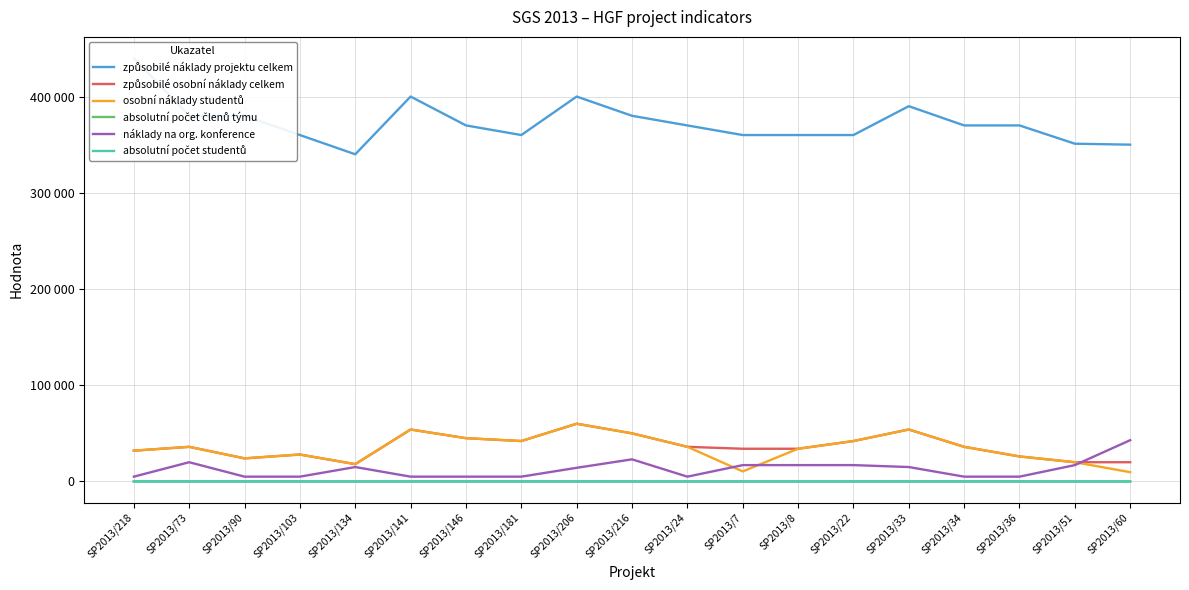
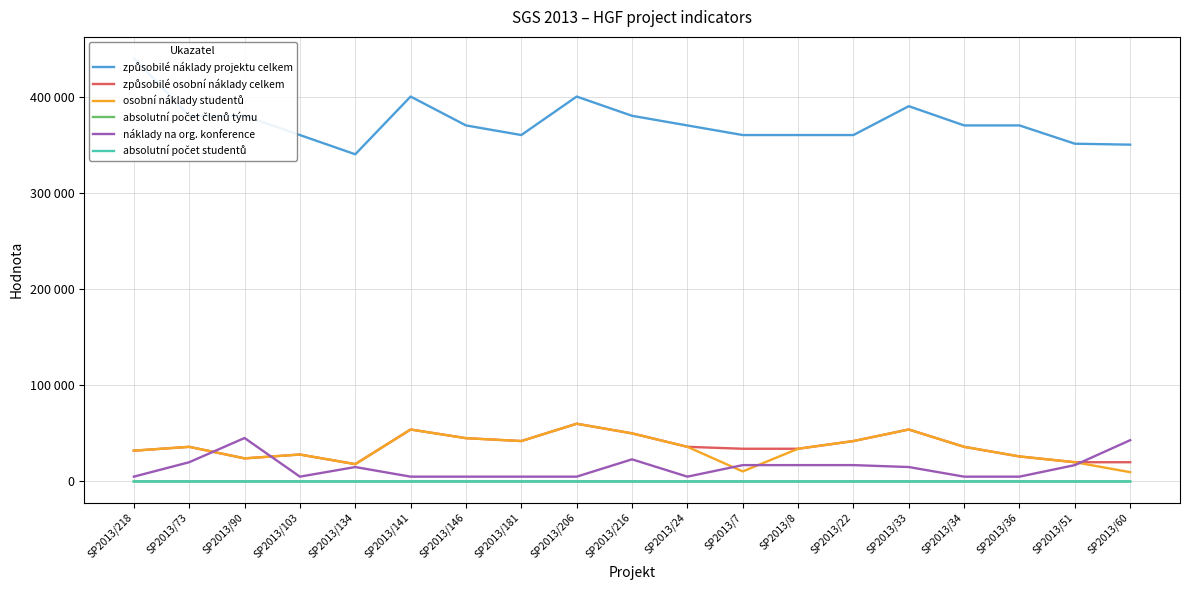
  {
    "způsobilé osobní náklady celkem": {
      "SP2013/7": 30000,
      "SP2013/60": 20000
    },
    "osobní náklady studentů": {
      "SP2013/7": 10000,
      "SP2013/60": 10000
    },
    "náklady na org. konference": {
      "SP2013/218": 10000,
      "SP2013/73": 20000,
-     "SP2013/90": 10000,
+     "SP2013/90": 50000,
      "SP2013/103": 10000,
      "SP2013/134": 20000,
      "SP2013/141": 10000,
      "SP2013/146": 10000,
      "SP2013/181": 10000,
-     "SP2013/206": 14000,
+     "SP2013/206": 5000,
      "SP2013/216": 20000,
      "SP2013/24": 10000,
      "SP2013/7": 20000,
      "SP2013/8": 20000,
      "SP2013/22": 20000,
      "SP2013/33": 20000,
      "SP2013/34": 10000,
      "SP2013/36": 10000,
      "SP2013/51": 20000,
      "SP2013/60": 40000
    }
  }
